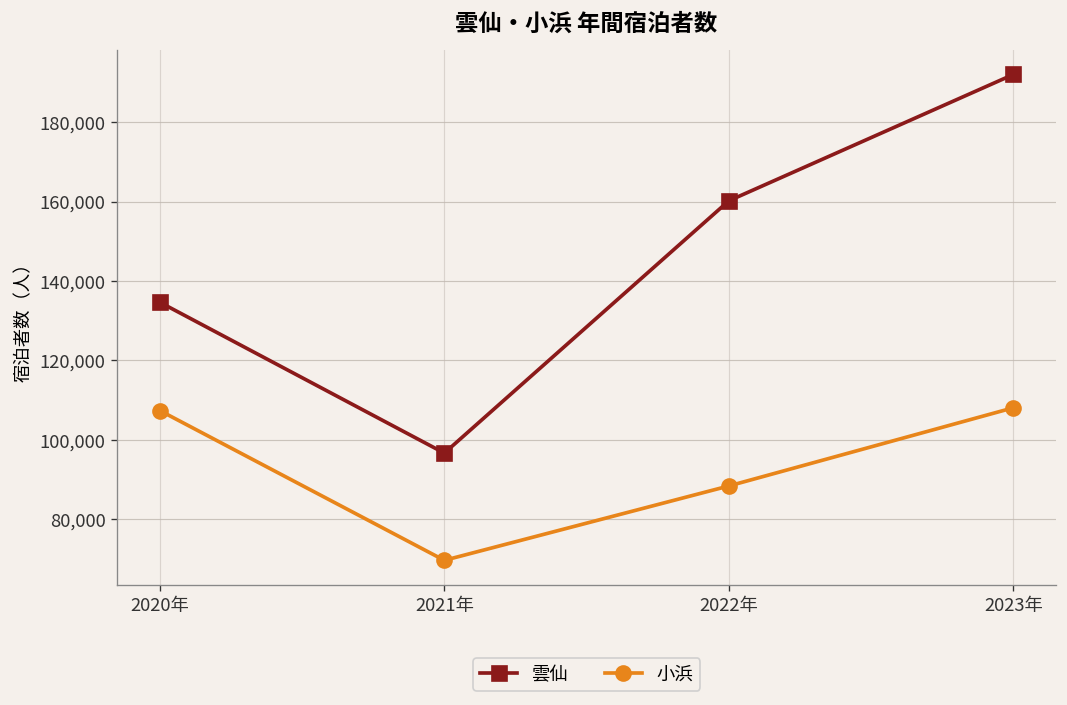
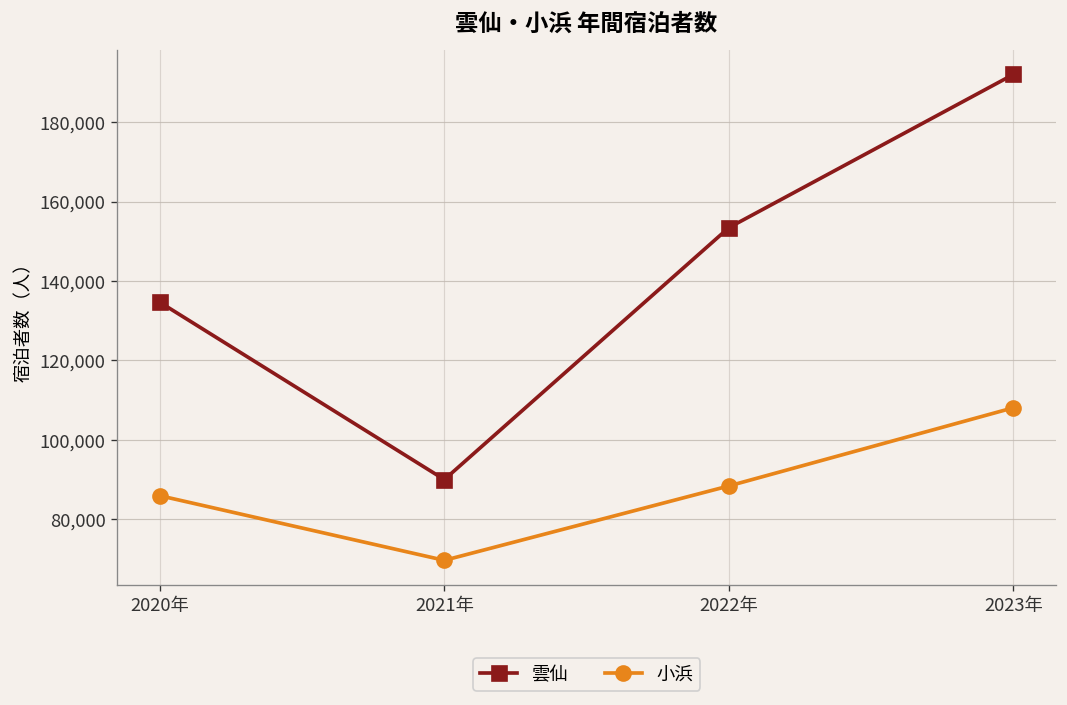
  {
    "雲仙": {
      "2020年": "135,000",
-     "2021年": "97,000",
-     "2022年": "160,000",
+     "2021年": "90,000",
+     "2022年": "153,000",
      "2023年": "192,000"
    },
    "小浜": {
-     "2020年": "107,000",
+     "2020年": "86,000",
      "2021年": "70,000",
      "2022年": "88,000",
      "2023年": "108,000"
    }
  }
